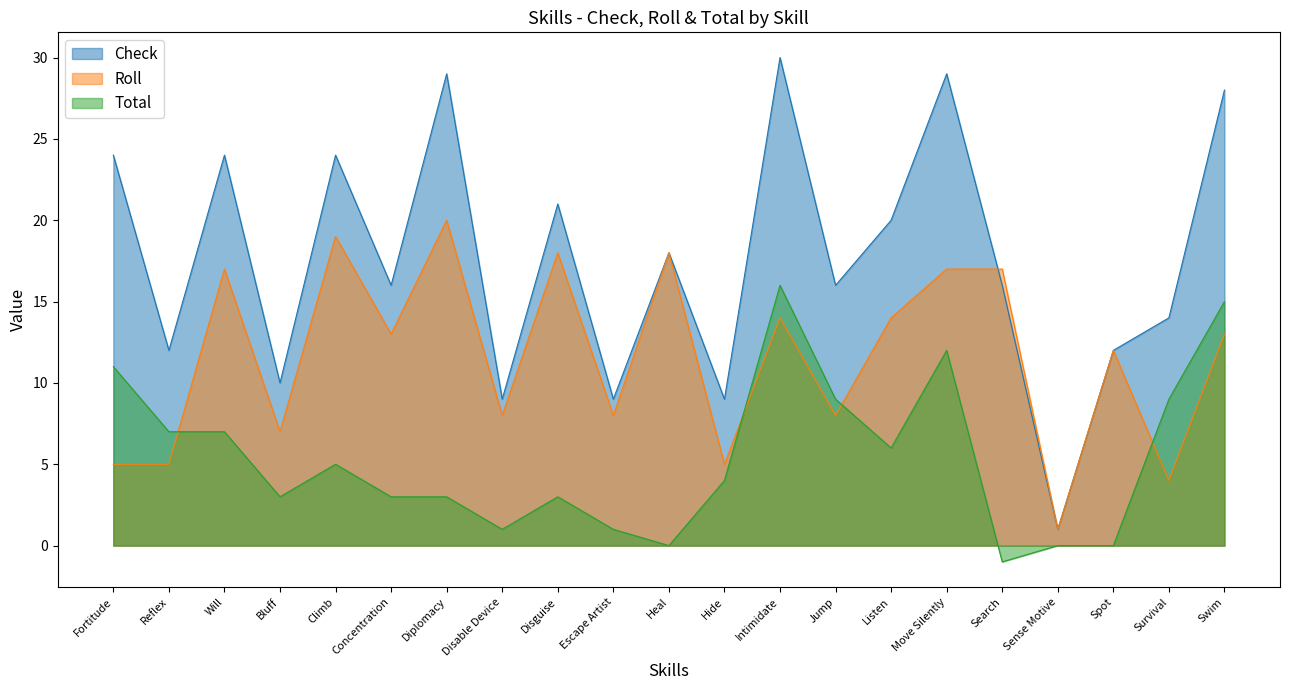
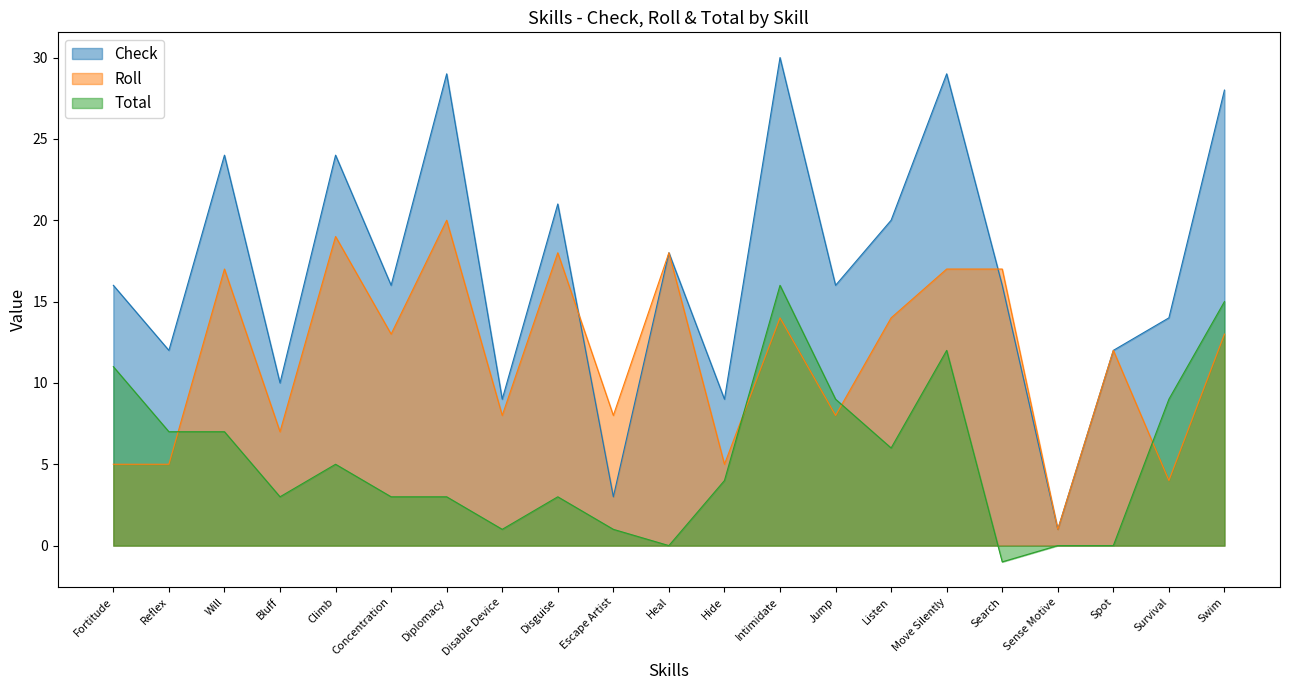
  {
    "Check": {
-     "Fortitude": 24,
+     "Fortitude": 16,
      "Reflex": 12,
      "Will": 24,
      "Bluff": 10,
      "Climb": 24,
      "Concentration": 16,
      "Diplomacy": 29,
      "Disable Device": 9,
      "Disguise": 21,
-     "Escape Artist": 9,
+     "Escape Artist": 3,
      "Hide": 9,
      "Intimidate": 30,
      "Jump": 16,
      "Listen": 20,
      "Move Silently": 29,
      "Search": 16,
      "Survival": 14,
      "Swim": 28
    },
    "Roll": {
      "Fortitude": 5,
      "Reflex": 5,
      "Will": 17,
      "Bluff": 7,
      "Climb": 19,
      "Concentration": 13,
      "Diplomacy": 20,
      "Disable Device": 8,
      "Disguise": 18,
      "Escape Artist": 8,
      "Hide": 5,
      "Intimidate": 14,
      "Jump": 8,
      "Listen": 14,
      "Move Silently": 17,
      "Search": 17,
      "Survival": 4,
      "Swim": 13
    }
  }
